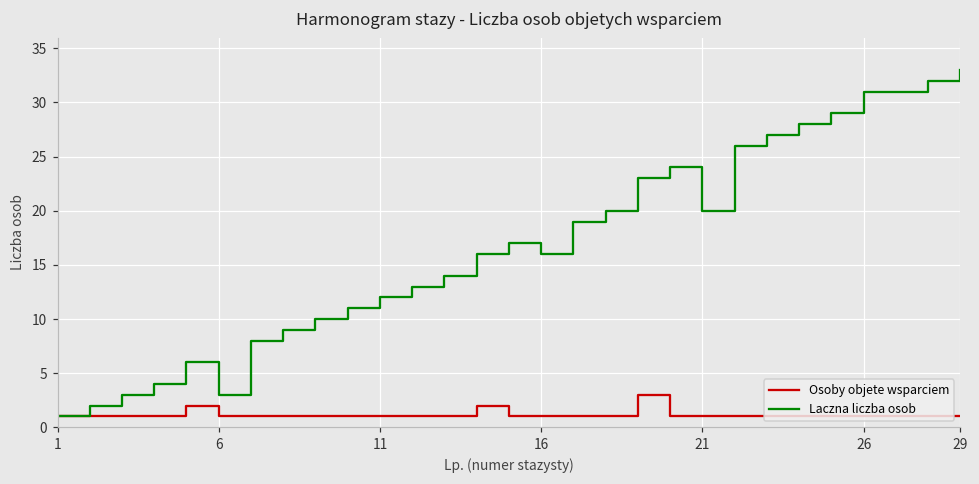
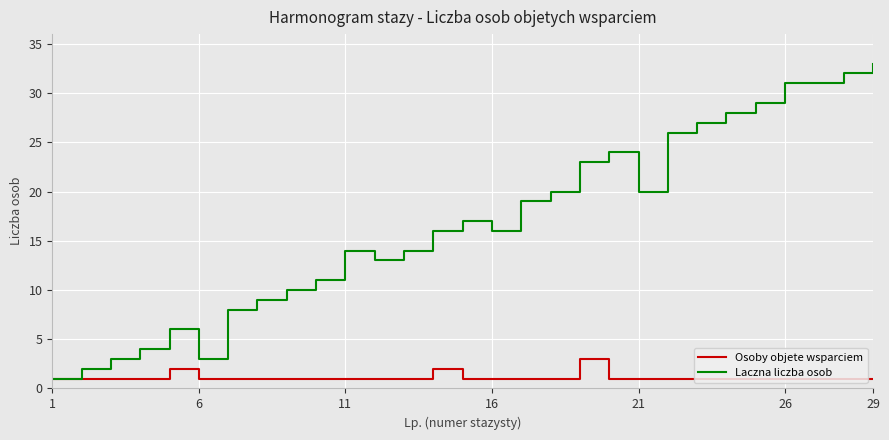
  {
    "Osoby objete wsparciem": {
      "6": 1,
      "11": 1,
      "16": 1,
      "21": 1,
      "29": 1
    },
    "Laczna liczba osob": {
      "6": 3,
-     "11": 12,
+     "11": 14,
      "16": 16,
      "21": 20,
      "26": 31,
      "29": 33
    }
  }
